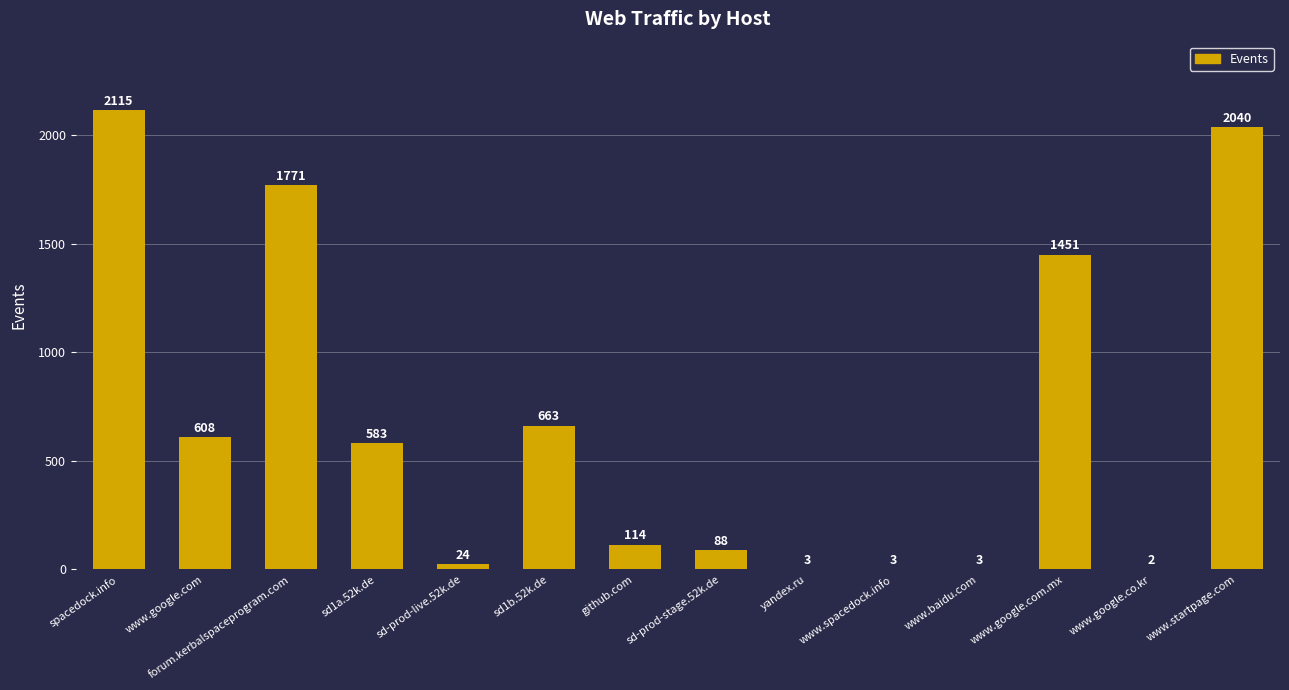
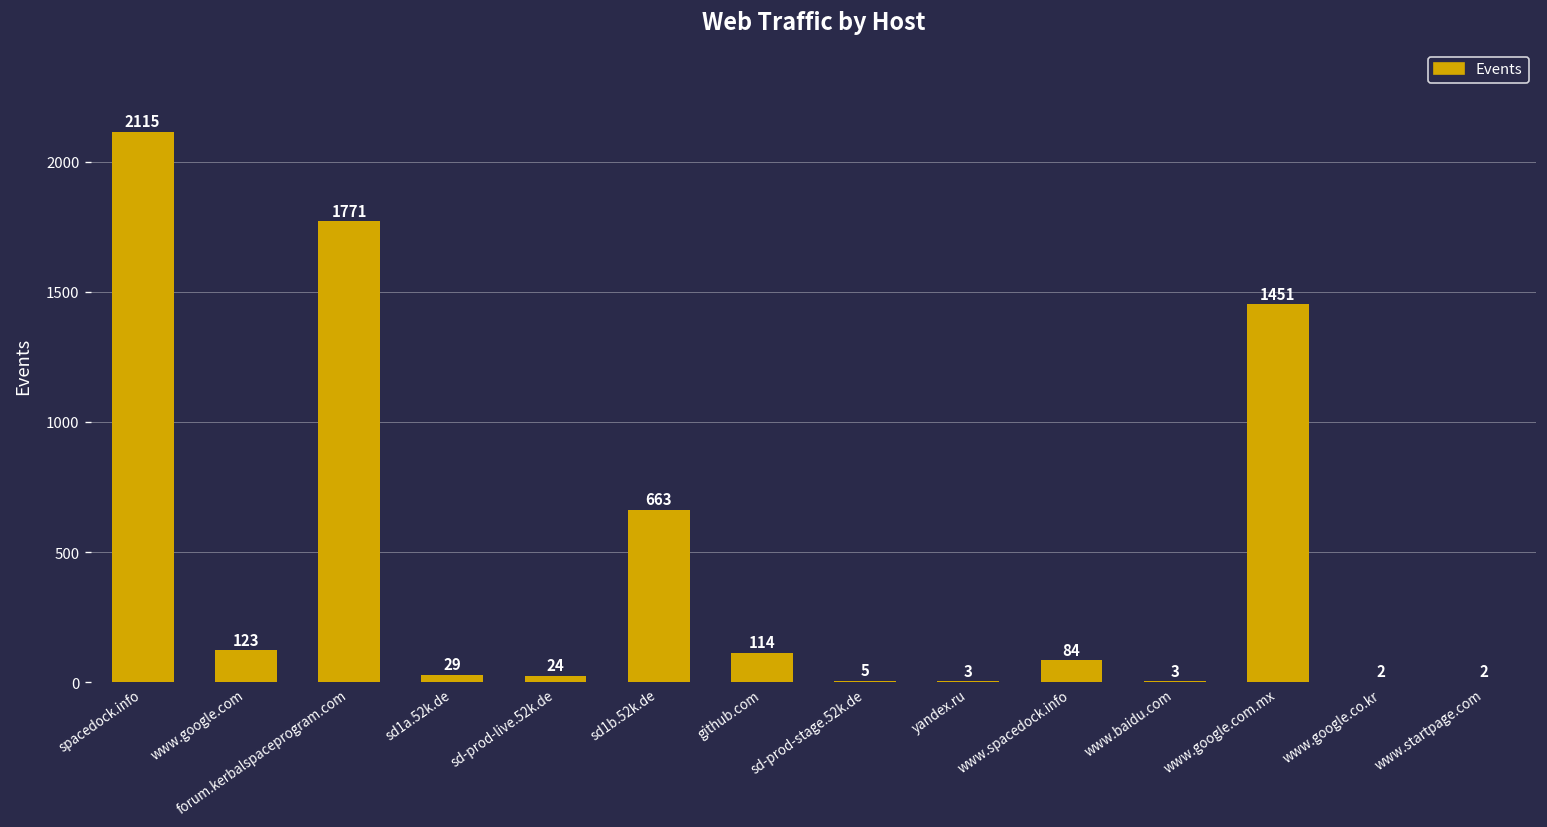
  {
    "spacedock.info": 2115,
-   "www.google.com": 608,
+   "www.google.com": 123,
    "forum.kerbalspaceprogram.com": 1771,
-   "sd1a.52k.de": 583,
+   "sd1a.52k.de": 29,
    "sd-prod-live.52k.de": 24,
    "sd1b.52k.de": 663,
    "github.com": 114,
-   "sd-prod-stage.52k.de": 88,
+   "sd-prod-stage.52k.de": 5,
    "yandex.ru": 3,
-   "www.spacedock.info": 3,
+   "www.spacedock.info": 84,
    "www.baidu.com": 3,
    "www.google.com.mx": 1451,
    "www.google.co.kr": 2,
-   "www.startpage.com": 2040
+   "www.startpage.com": 2
  }
